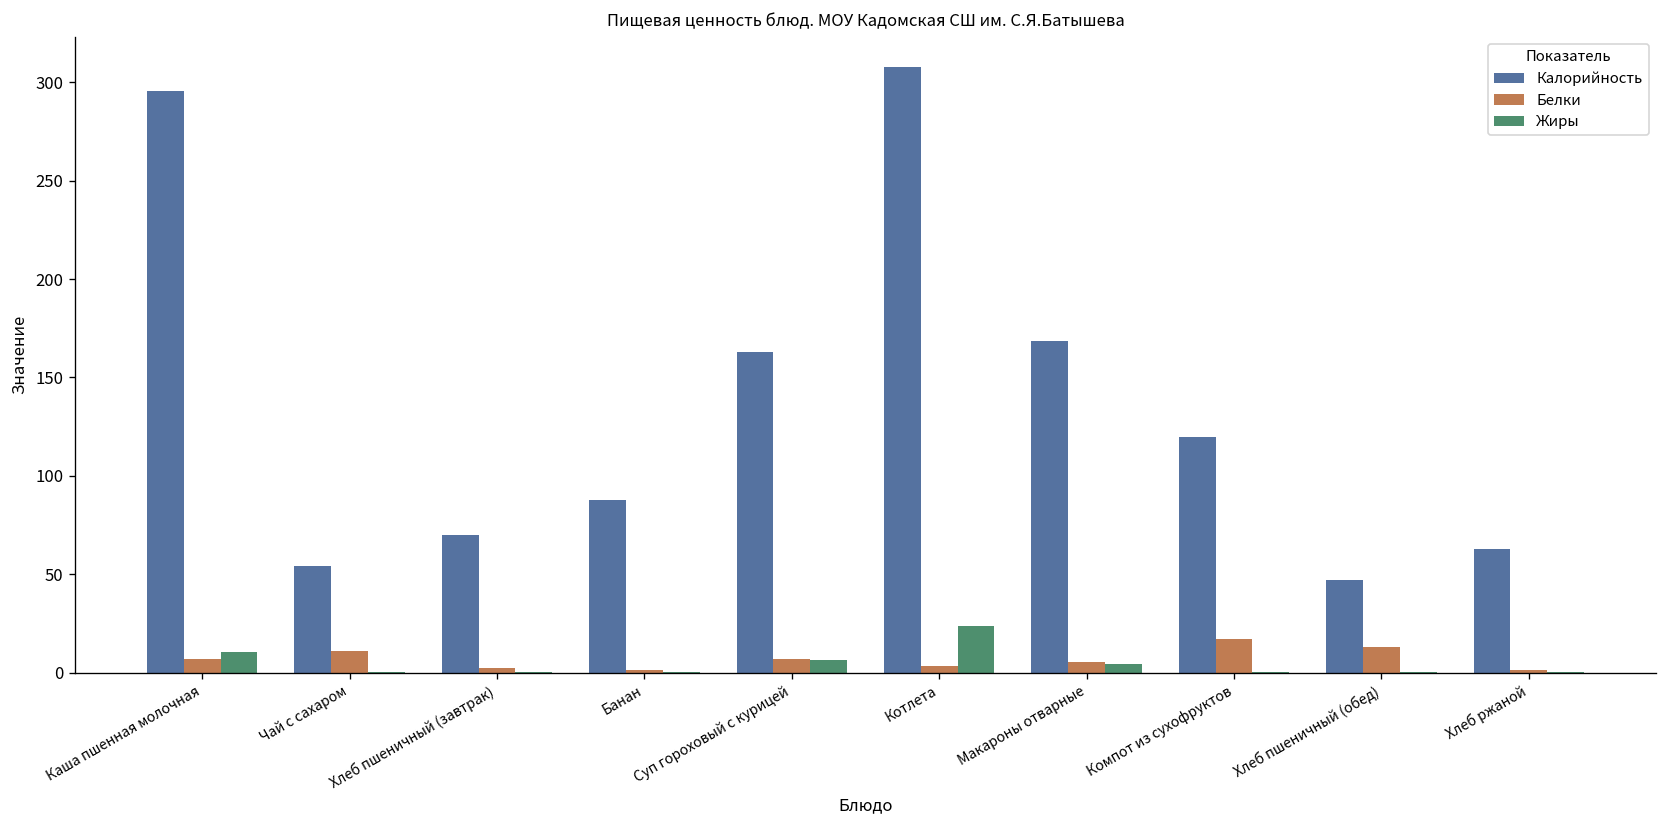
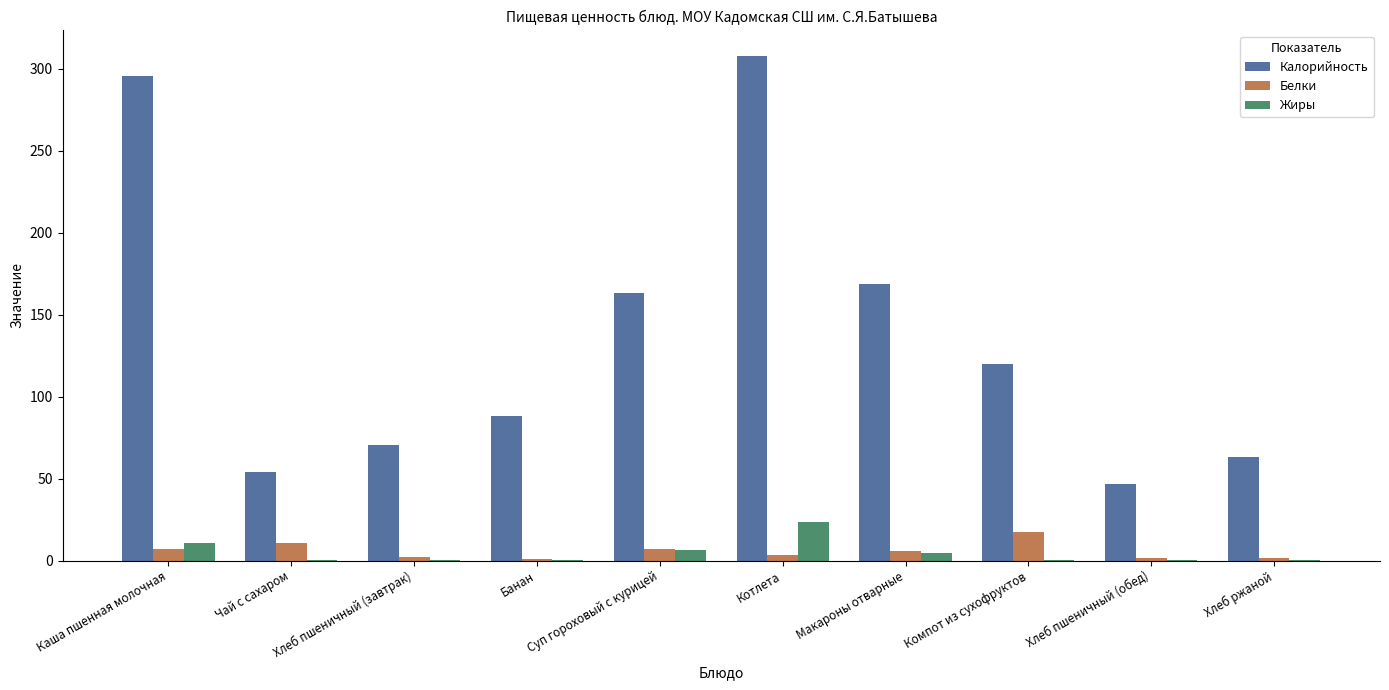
  {
    "Белки": {
      "Каша пшенная молочная": 7,
      "Чай с сахаром": 11,
      "Хлеб пшеничный (завтрак)": 2,
      "Суп гороховый с курицей": 7,
      "Котлета": 3,
      "Макароны отварные": 6,
      "Компот из сухофруктов": 17,
-     "Хлеб пшеничный (обед)": 13
+     "Хлеб пшеничный (обед)": 2
    }
  }
